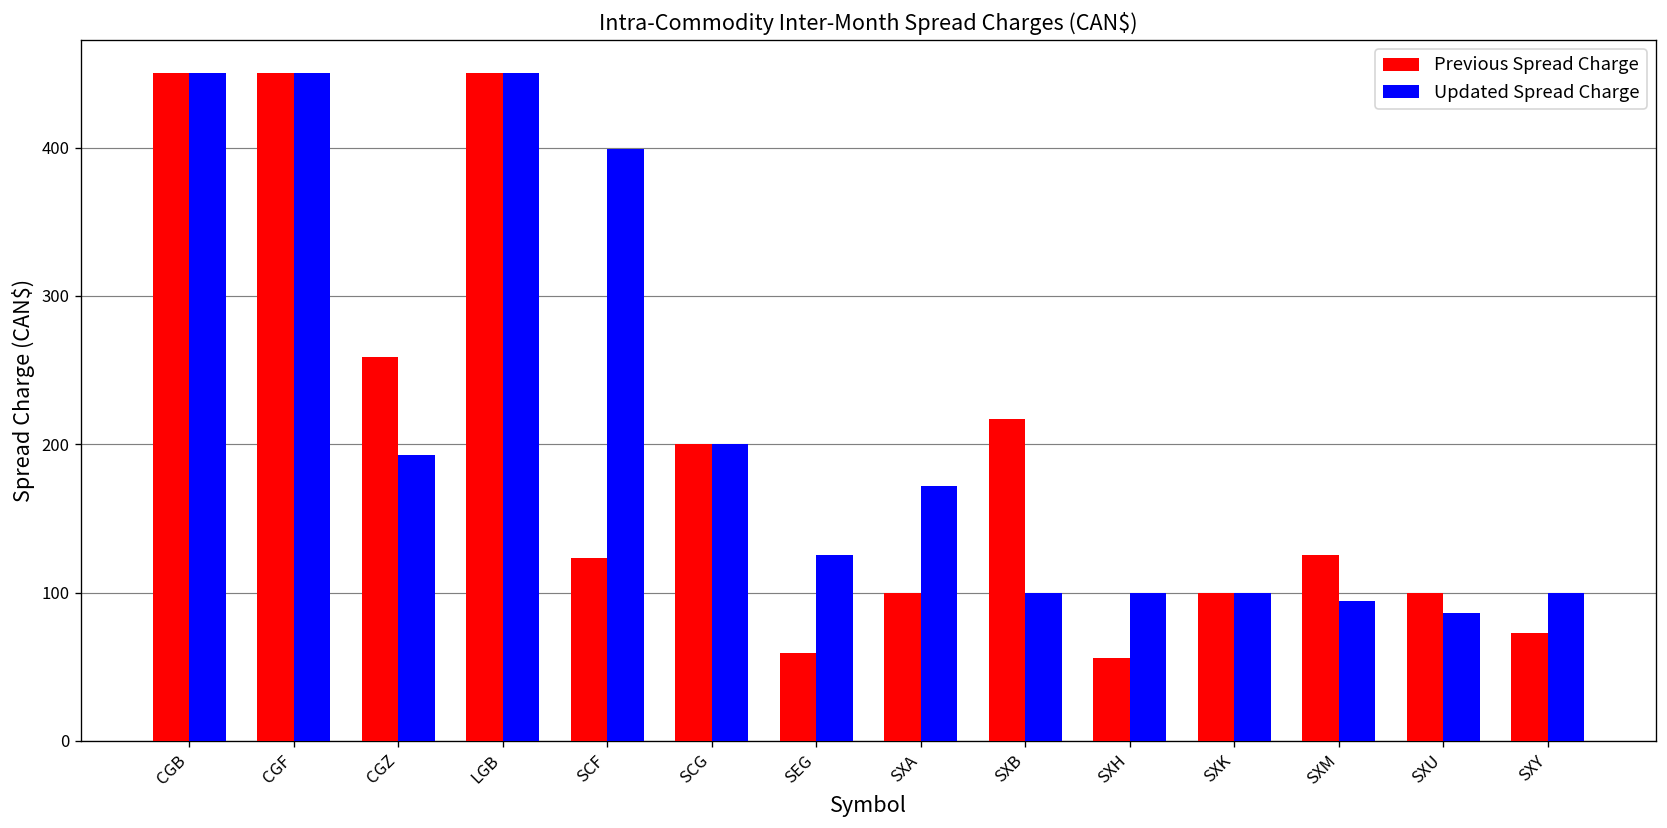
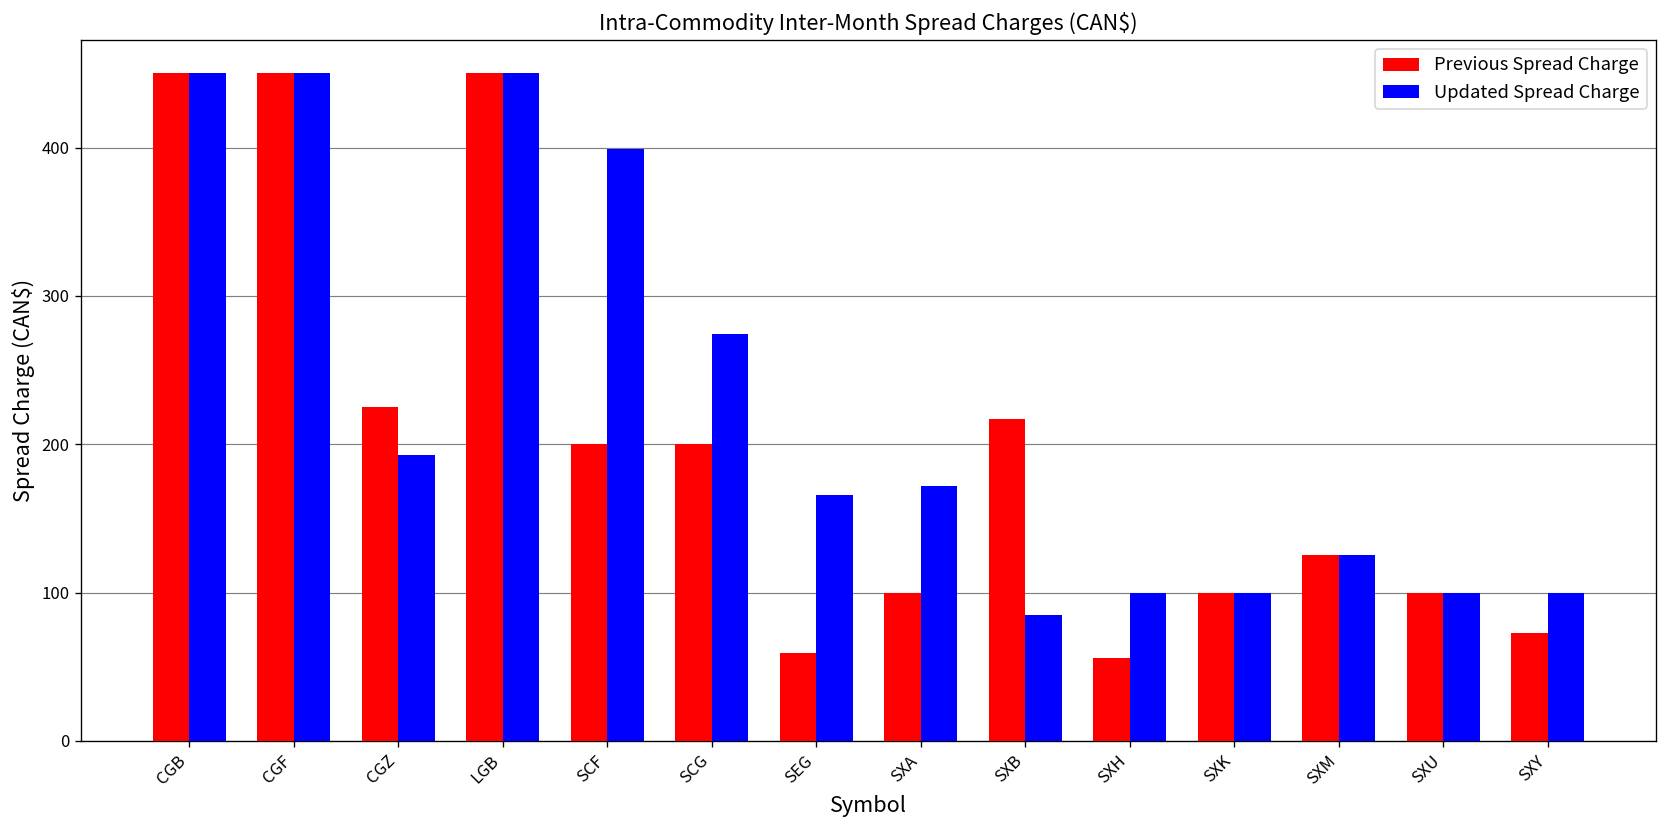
  {
    "Previous Spread Charge": {
      "CGB": 450,
      "CGF": 450,
-     "CGZ": 259,
+     "CGZ": 225,
      "LGB": 450,
-     "SCF": 123,
+     "SCF": 200,
      "SCG": 200,
      "SEG": 59,
      "SXA": 100,
      "SXB": 217,
      "SXH": 56,
      "SXK": 100,
      "SXM": 125,
      "SXU": 100,
      "SXY": 73
    },
    "Updated Spread Charge": {
      "CGB": 450,
      "CGF": 450,
      "CGZ": 193,
      "LGB": 450,
      "SCF": 399,
-     "SCG": 200,
-     "SEG": 125,
+     "SCG": 274,
+     "SEG": 166,
      "SXA": 172,
-     "SXB": 100,
+     "SXB": 85,
      "SXH": 100,
      "SXK": 100,
-     "SXM": 94,
-     "SXU": 86,
+     "SXM": 125,
+     "SXU": 100,
      "SXY": 100
    }
  }
